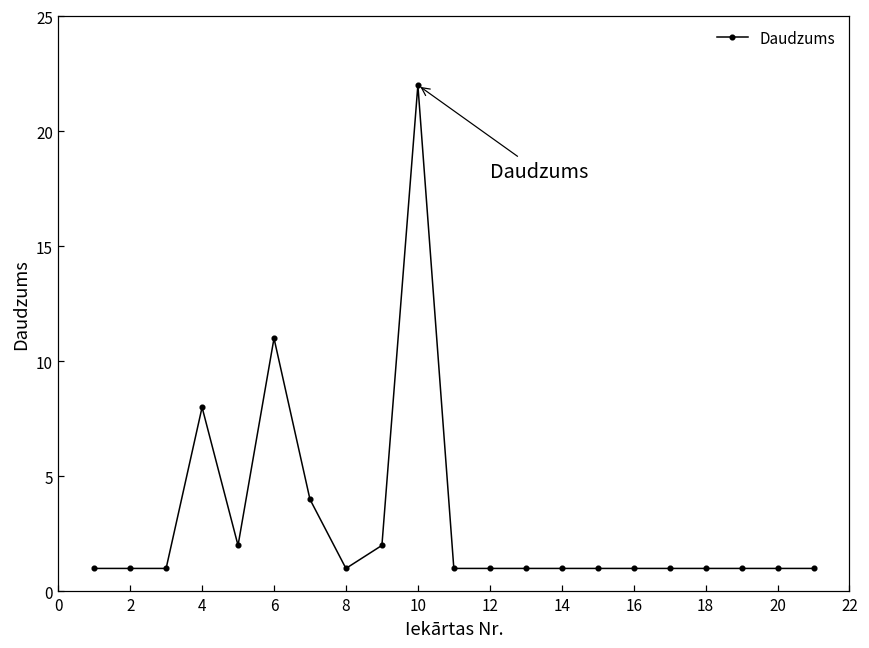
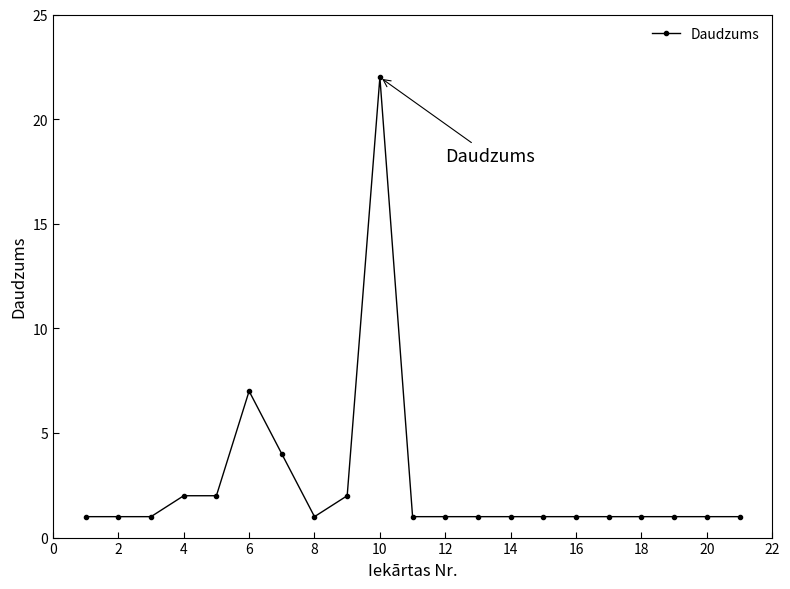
  {
    "2": 1,
-   "4": 8,
-   "6": 11,
+   "4": 2,
+   "6": 7,
    "8": 1,
    "10": 22,
    "12": 1,
    "14": 1,
    "16": 1,
    "18": 1,
    "20": 1
  }
